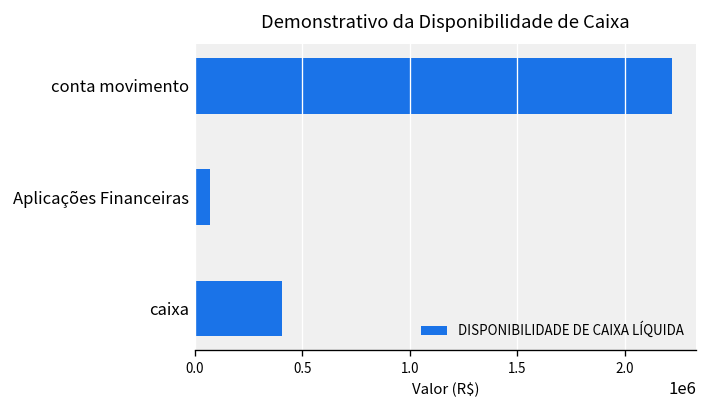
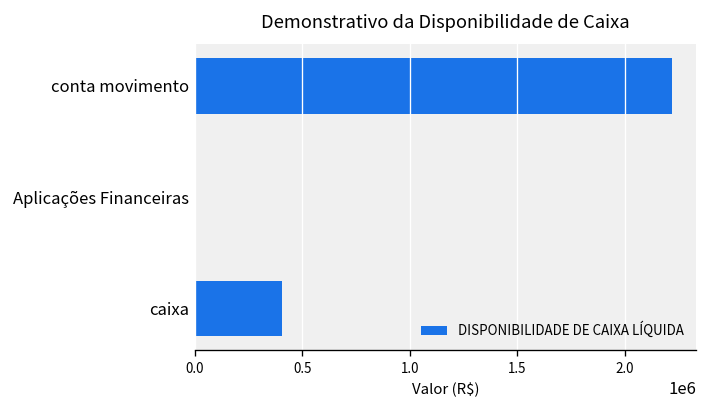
  {
    "conta movimento": 2220000,
-   "Aplicações Financeiras": 70000,
+   "Aplicações Financeiras": 0,
    "caixa": 410000
  }
